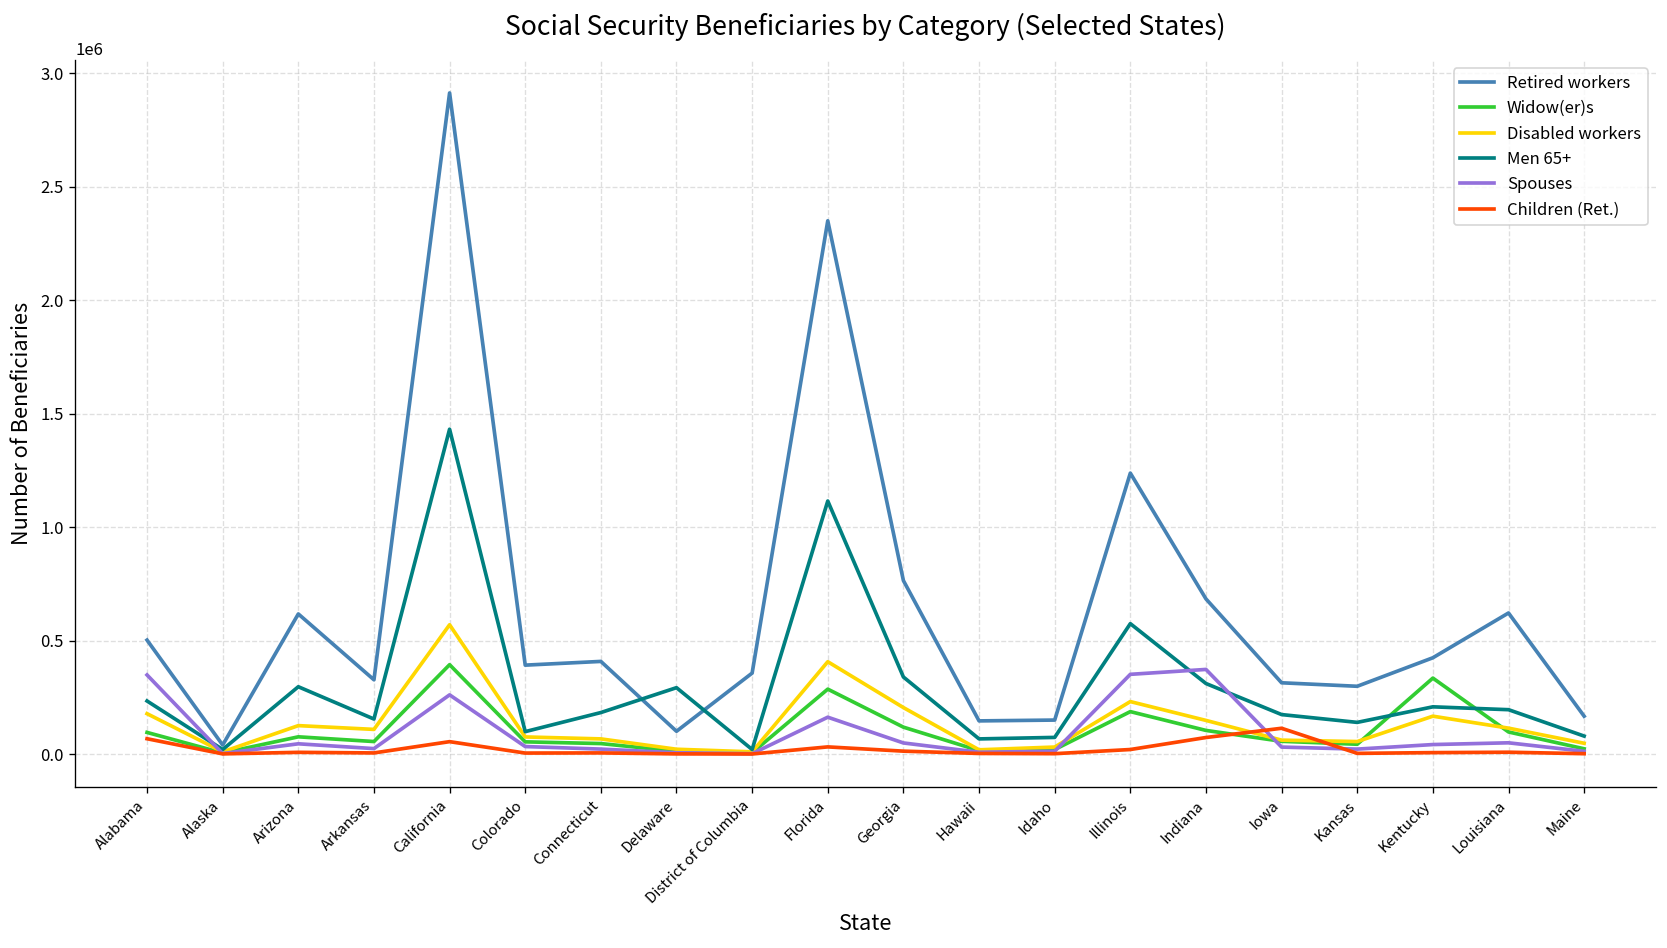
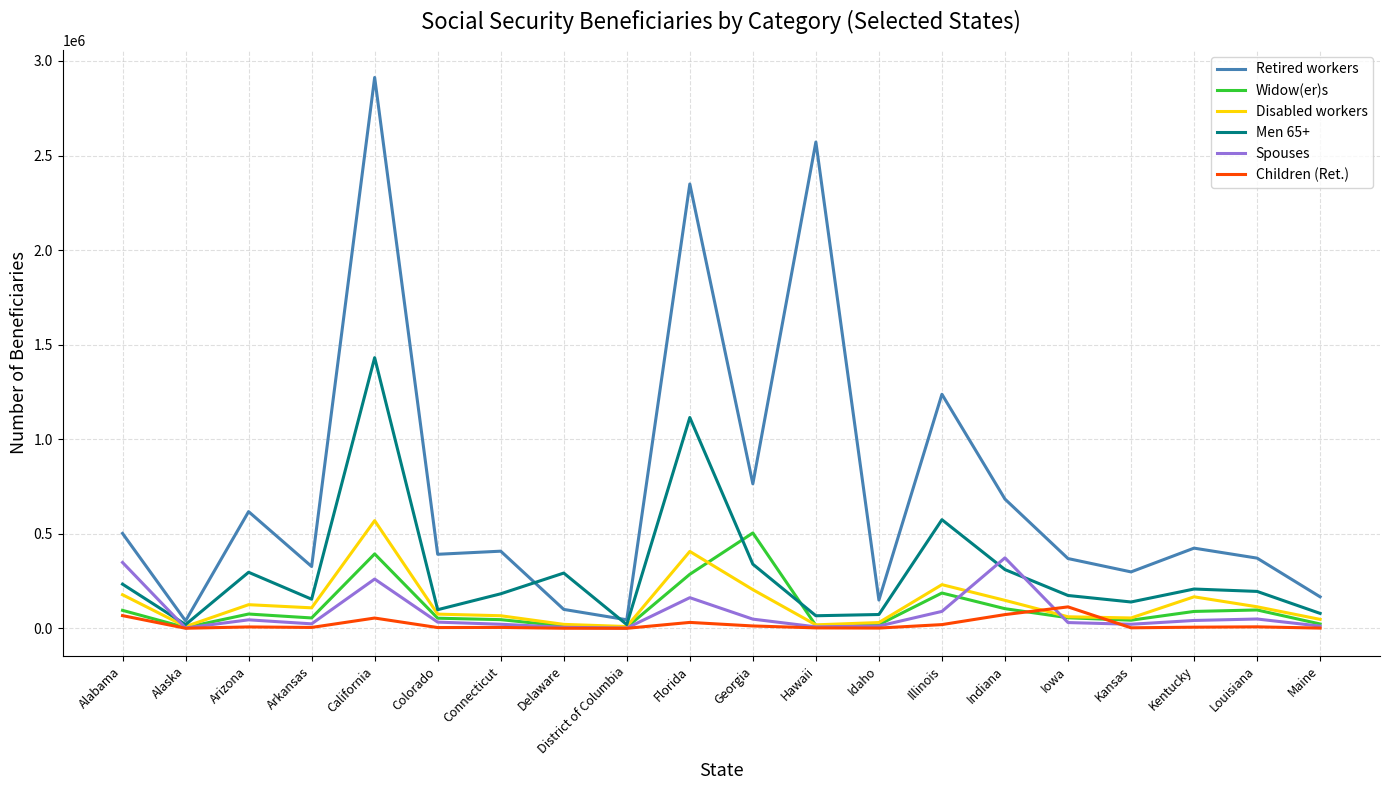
  {
    "Retired workers": {
      "Alabama": 500000,
      "Alaska": 40000,
      "Arizona": 620000,
      "Arkansas": 330000,
      "California": 2910000,
      "Colorado": 390000,
      "Connecticut": 410000,
      "Delaware": 100000,
-     "District of Columbia": 360000,
+     "District of Columbia": 50000,
      "Florida": 2350000,
      "Georgia": 760000,
-     "Hawaii": 150000,
+     "Hawaii": 2570000,
      "Idaho": 150000,
      "Illinois": 1240000,
      "Indiana": 680000,
-     "Iowa": 310000,
+     "Iowa": 370000,
      "Kansas": 300000,
      "Kentucky": 420000,
-     "Louisiana": 620000,
+     "Louisiana": 370000,
      "Maine": 170000
    },
    "Widow(er)s": {
      "Alabama": 100000,
      "Arizona": 80000,
      "Arkansas": 60000,
      "California": 390000,
      "Colorado": 50000,
      "Connecticut": 50000,
      "Florida": 290000,
-     "Georgia": 120000,
+     "Georgia": 500000,
      "Illinois": 190000,
      "Indiana": 100000,
-     "Kentucky": 340000,
+     "Kentucky": 90000,
      "Louisiana": 100000
    },
    "Disabled workers": {
      "Alabama": 180000,
      "Arizona": 130000,
      "Arkansas": 110000,
      "California": 570000,
      "Colorado": 80000,
      "Connecticut": 70000,
      "Florida": 410000,
      "Georgia": 210000,
      "Illinois": 230000,
      "Indiana": 150000,
      "Kentucky": 170000,
      "Louisiana": 110000,
      "Maine": 50000
    },
    "Men 65+": {
      "Alabama": 230000,
      "Arizona": 300000,
      "Arkansas": 150000,
      "California": 1430000,
      "Colorado": 100000,
      "Connecticut": 180000,
      "Delaware": 290000,
      "Florida": 1120000,
      "Georgia": 340000,
      "Hawaii": 70000,
      "Idaho": 70000,
      "Illinois": 570000,
      "Indiana": 310000,
      "Iowa": 170000,
      "Kansas": 140000,
      "Kentucky": 210000,
      "Louisiana": 200000,
      "Maine": 80000
    },
    "Spouses": {
      "Alabama": 350000,
      "Arizona": 50000,
      "Arkansas": 20000,
      "California": 260000,
      "Colorado": 30000,
      "Connecticut": 20000,
      "Florida": 160000,
      "Georgia": 50000,
-     "Illinois": 350000,
+     "Illinois": 90000,
      "Indiana": 370000,
      "Iowa": 30000,
      "Kansas": 20000,
      "Kentucky": 40000,
      "Louisiana": 50000
    },
    "Children (Ret.)": {
      "Alabama": 70000,
      "Arizona": 10000,
      "Arkansas": 10000,
      "California": 60000,
      "Colorado": 0,
      "Connecticut": 10000,
      "Florida": 30000,
      "Georgia": 10000,
      "Illinois": 20000,
      "Indiana": 70000,
      "Iowa": 110000,
      "Kansas": 0,
      "Kentucky": 10000,
      "Louisiana": 10000
    }
  }
